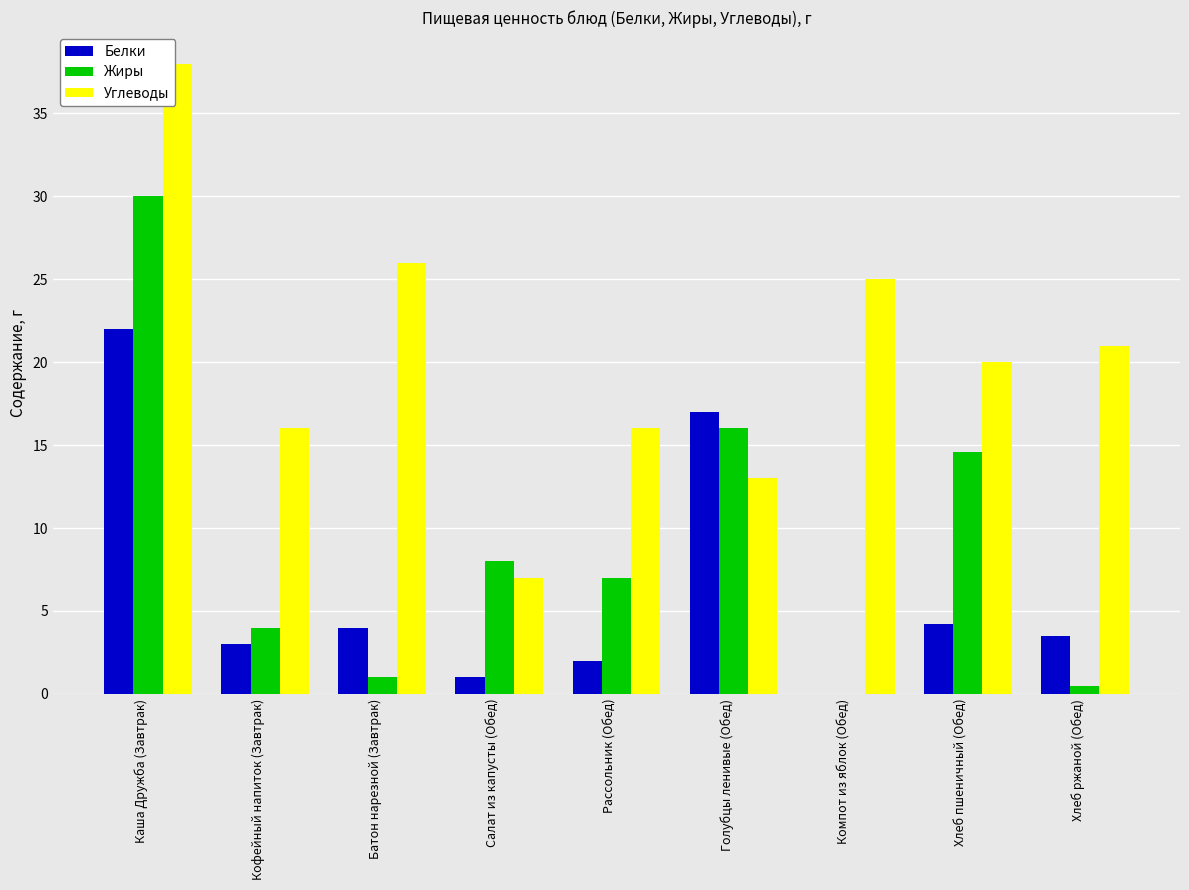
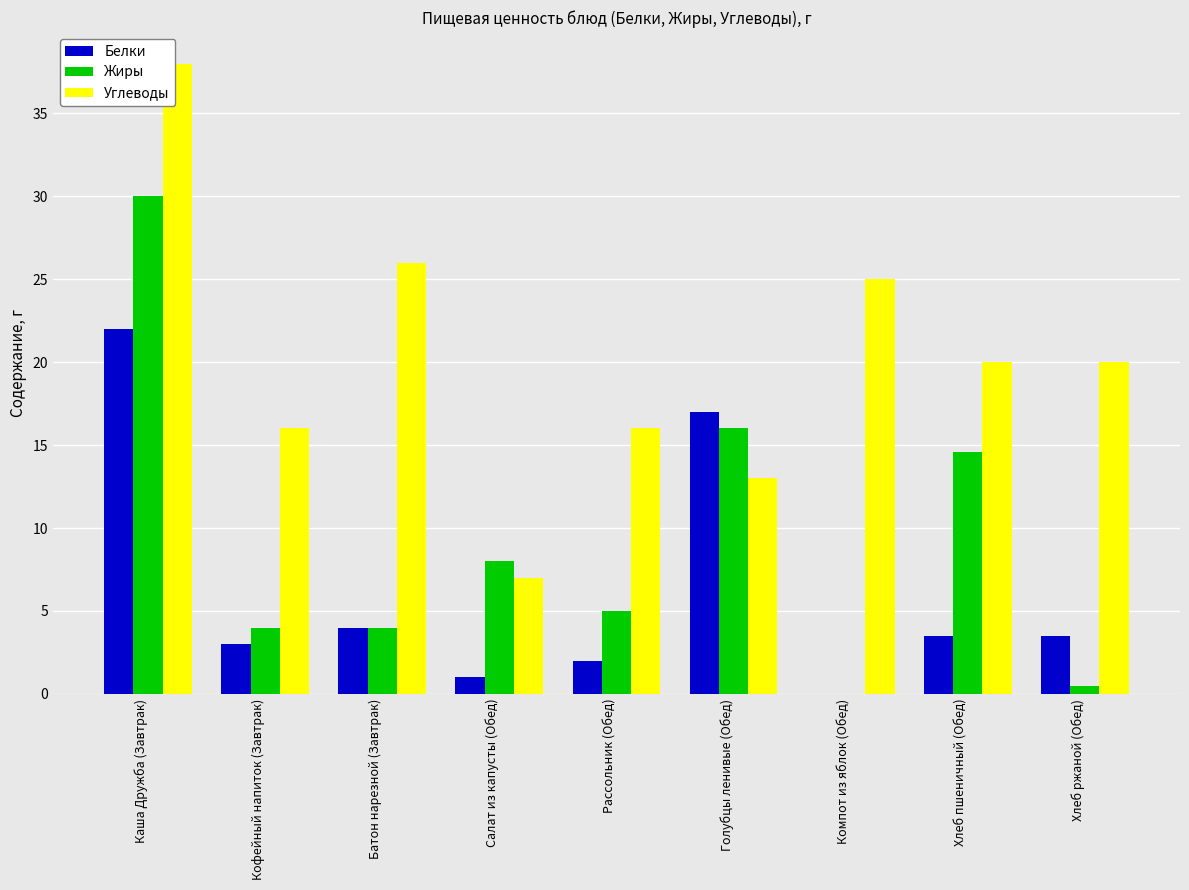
  {
    "Белки": {
      "Каша Дружба (Завтрак)": 22.0,
      "Кофейный напиток (Завтрак)": 3.0,
      "Батон нарезной (Завтрак)": 4.0,
      "Салат из капусты (Обед)": 1.0,
      "Рассольник (Обед)": 2.0,
      "Голубцы ленивые (Обед)": 17.0,
      "Компот из яблок (Обед)": 0.0,
-     "Хлеб пшеничный (Обед)": 4.2,
+     "Хлеб пшеничный (Обед)": 3.5,
      "Хлеб ржаной (Обед)": 3.5
    },
    "Жиры": {
      "Каша Дружба (Завтрак)": 30,
      "Кофейный напиток (Завтрак)": 4,
-     "Батон нарезной (Завтрак)": 1,
+     "Батон нарезной (Завтрак)": 4,
      "Салат из капусты (Обед)": 8,
-     "Рассольник (Обед)": 7,
+     "Рассольник (Обед)": 5,
      "Голубцы ленивые (Обед)": 16,
      "Компот из яблок (Обед)": 0,
      "Хлеб пшеничный (Обед)": 14.6,
      "Хлеб ржаной (Обед)": 0.5
    },
    "Углеводы": {
      "Каша Дружба (Завтрак)": 38,
      "Кофейный напиток (Завтрак)": 16,
      "Батон нарезной (Завтрак)": 26,
      "Салат из капусты (Обед)": 7,
      "Рассольник (Обед)": 16,
      "Голубцы ленивые (Обед)": 13,
      "Компот из яблок (Обед)": 25,
      "Хлеб пшеничный (Обед)": 20,
-     "Хлеб ржаной (Обед)": 21
+     "Хлеб ржаной (Обед)": 20
    }
  }
